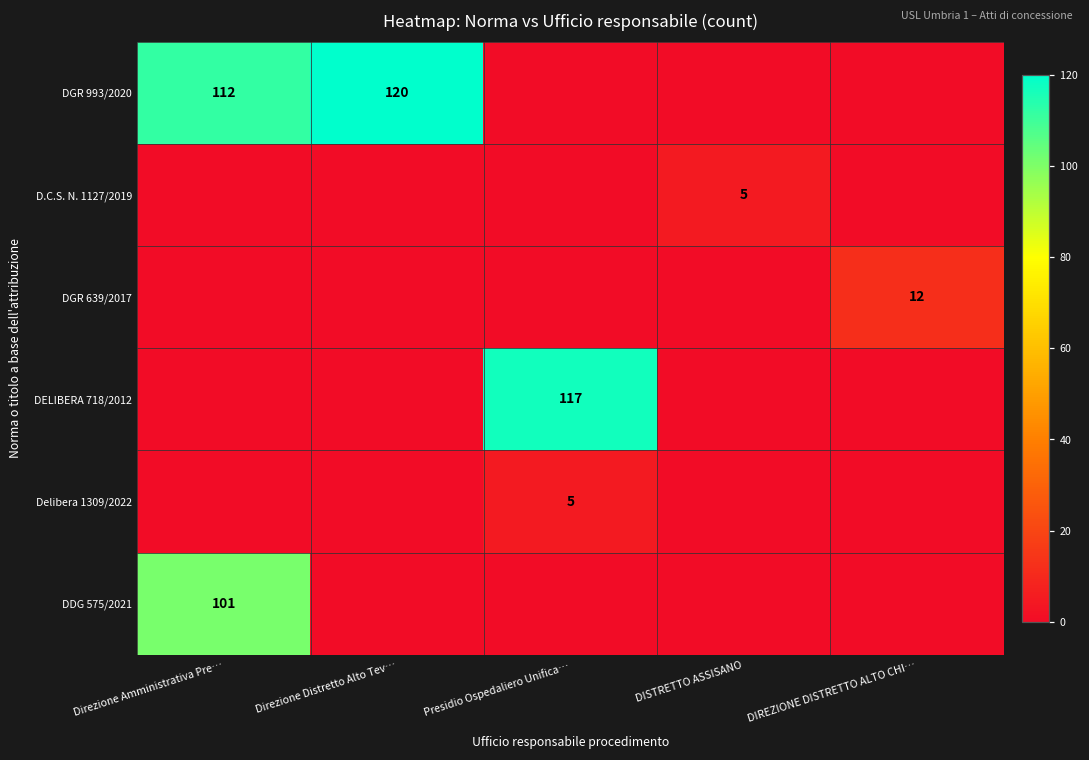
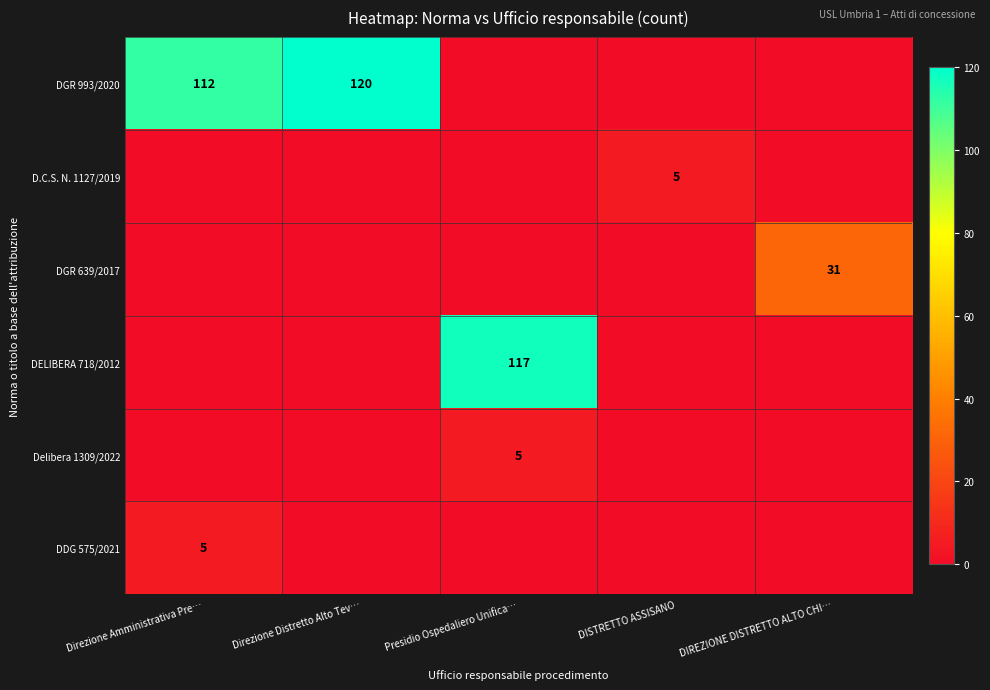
  {
    "DGR 993/2020": {
      "Direzione Amministrativa Pre…": 112,
      "Direzione Distretto Alto Tev…": 120
    },
    "D.C.S. N. 1127/2019": {
      "DISTRETTO ASSISANO": 5
    },
    "DGR 639/2017": {
-     "DIREZIONE DISTRETTO ALTO CHI…": 12
+     "DIREZIONE DISTRETTO ALTO CHI…": 31
    },
    "DELIBERA 718/2012": {
      "Presidio Ospedaliero Unifica…": 117
    },
    "Delibera 1309/2022": {
      "Presidio Ospedaliero Unifica…": 5
    },
    "DDG 575/2021": {
-     "Direzione Amministrativa Pre…": 101
+     "Direzione Amministrativa Pre…": 5
    }
  }
